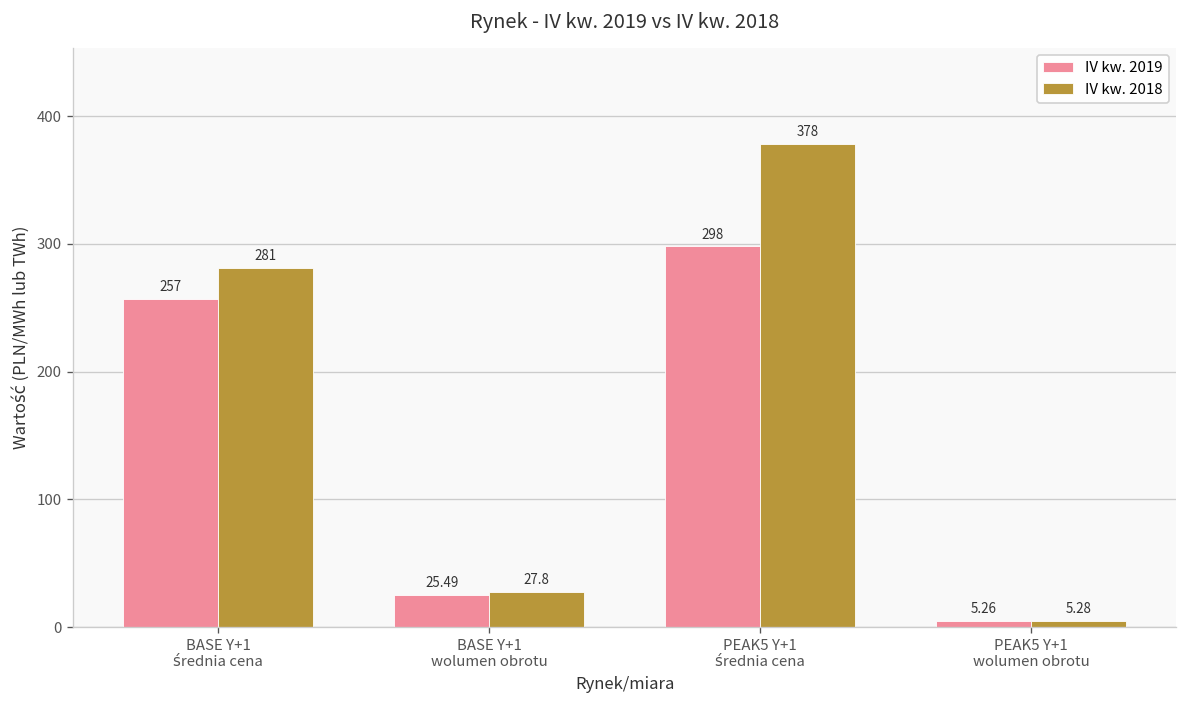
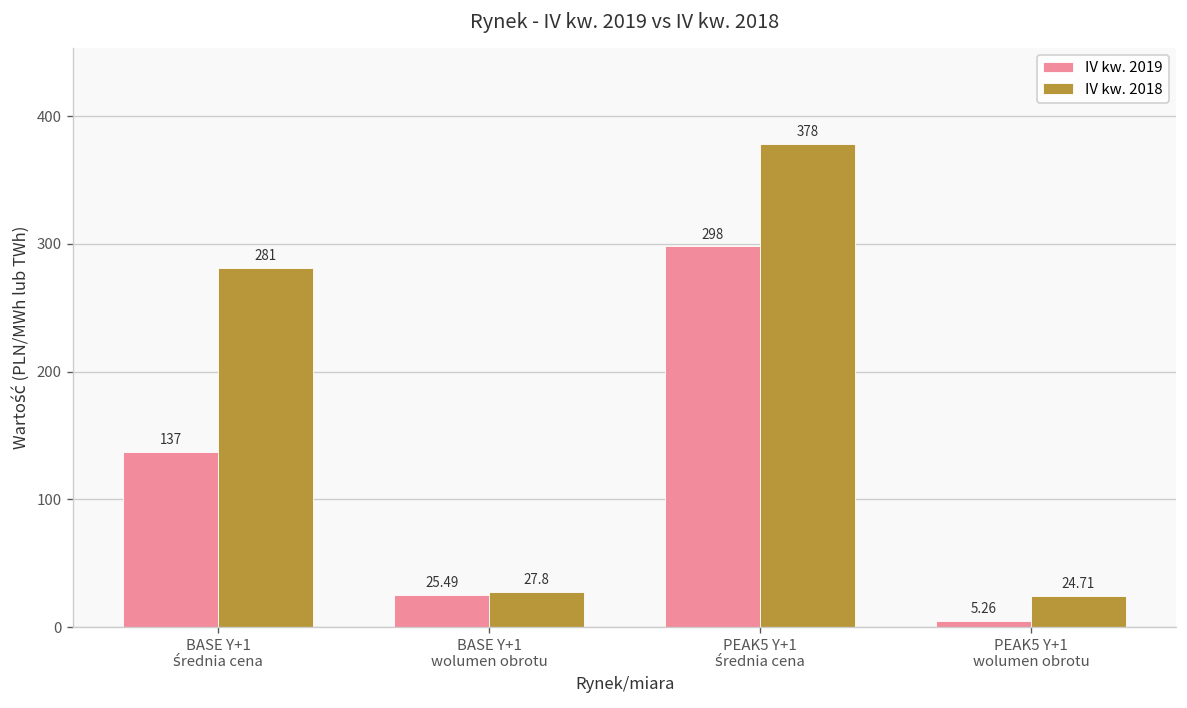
  {
    "IV kw. 2019": {
-     "BASE Y+1 średnia cena": 257,
+     "BASE Y+1 średnia cena": 137,
      "BASE Y+1 wolumen obrotu": 25.49,
      "PEAK5 Y+1 średnia cena": 298,
      "PEAK5 Y+1 wolumen obrotu": 5.26
    },
    "IV kw. 2018": {
      "BASE Y+1 średnia cena": 281,
      "BASE Y+1 wolumen obrotu": 27.8,
      "PEAK5 Y+1 średnia cena": 378,
-     "PEAK5 Y+1 wolumen obrotu": 5.28
+     "PEAK5 Y+1 wolumen obrotu": 24.71
    }
  }
